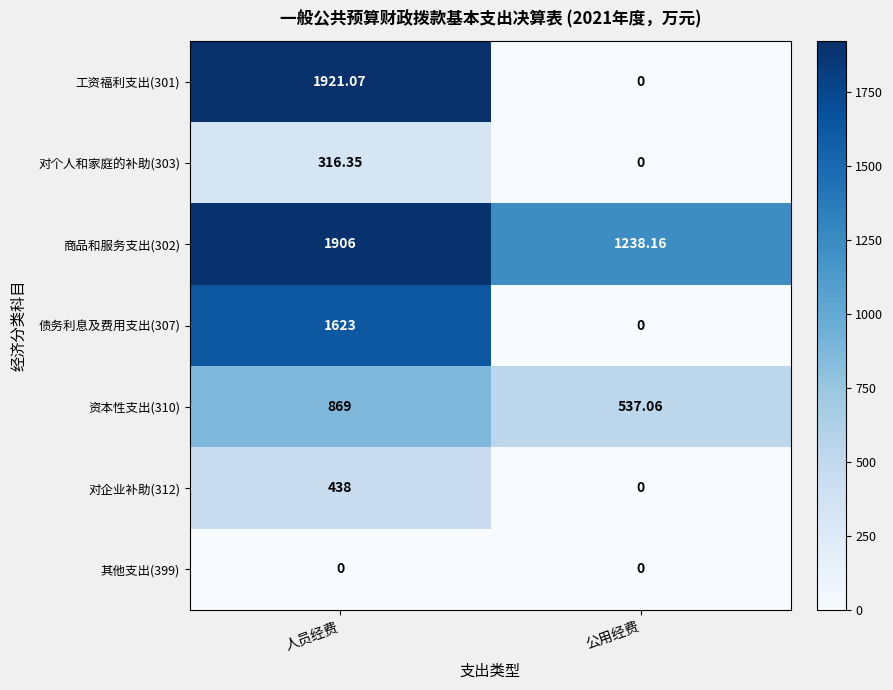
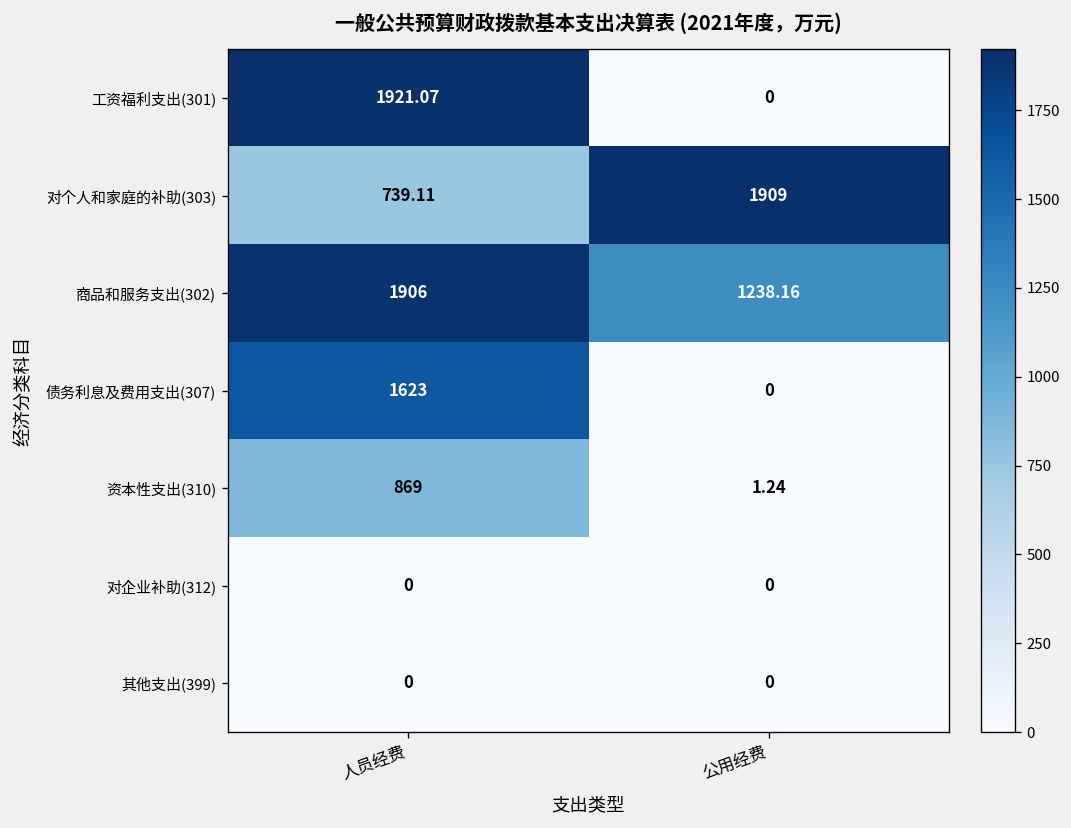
  {
    "工资福利支出(301)": {
      "人员经费": 1921.07,
      "公用经费": 0
    },
    "对个人和家庭的补助(303)": {
-     "人员经费": 316.35,
-     "公用经费": 0
+     "人员经费": 739.11,
+     "公用经费": 1909
    },
    "商品和服务支出(302)": {
      "人员经费": 1906,
      "公用经费": 1238.16
    },
    "债务利息及费用支出(307)": {
      "人员经费": 1623,
      "公用经费": 0
    },
    "资本性支出(310)": {
      "人员经费": 869,
-     "公用经费": 537.06
+     "公用经费": 1.24
    },
    "对企业补助(312)": {
-     "人员经费": 438,
+     "人员经费": 0,
      "公用经费": 0
    },
    "其他支出(399)": {
      "人员经费": 0,
      "公用经费": 0
    }
  }
